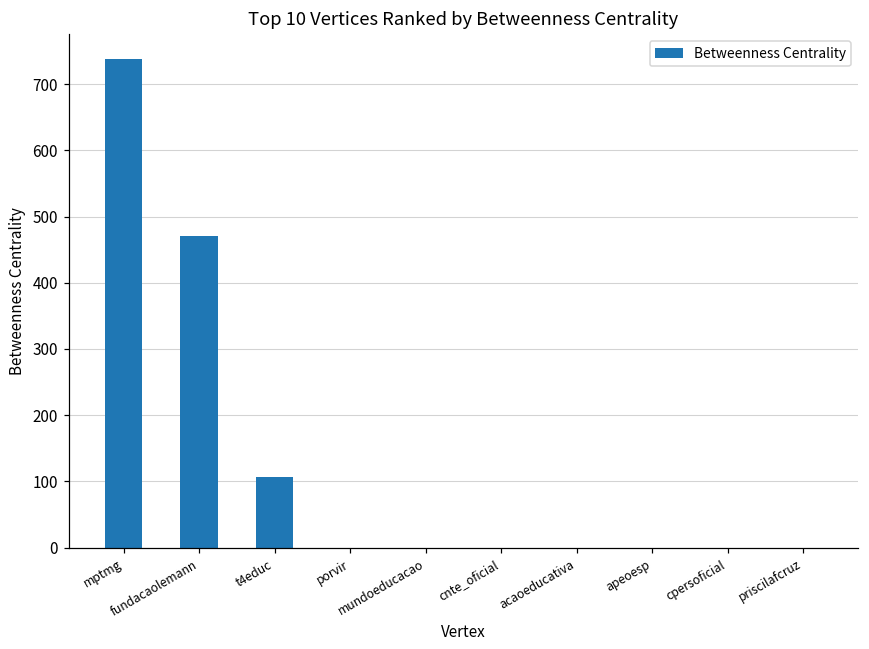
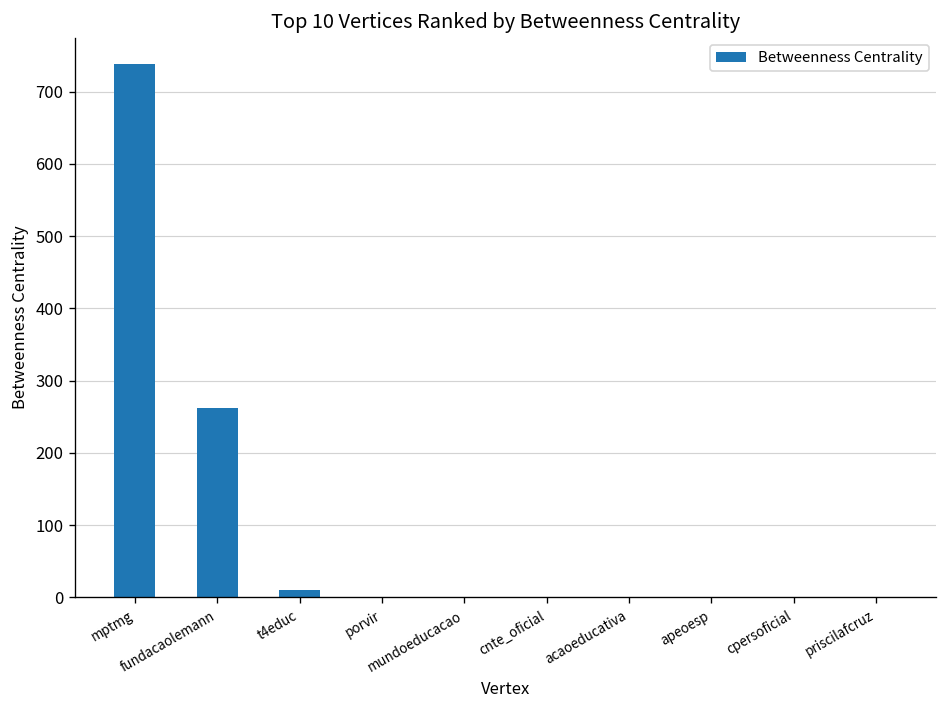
  {
    "mptmg": 740,
-   "fundacaolemann": 470,
-   "t4educ": 110,
+   "fundacaolemann": 260,
+   "t4educ": 10,
    "porvir": 0,
    "mundoeducacao": 0,
    "cnte_oficial": 0,
    "acaoeducativa": 0,
    "apeoesp": 0,
    "cpersoficial": 0,
    "priscilafcruz": 0
  }
